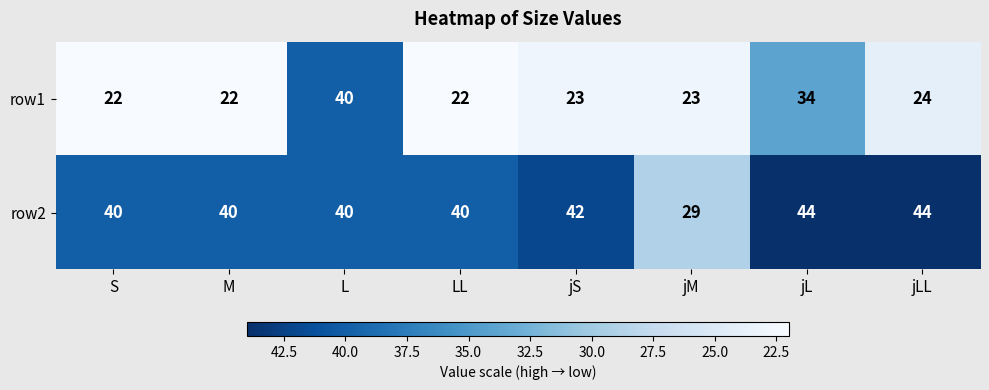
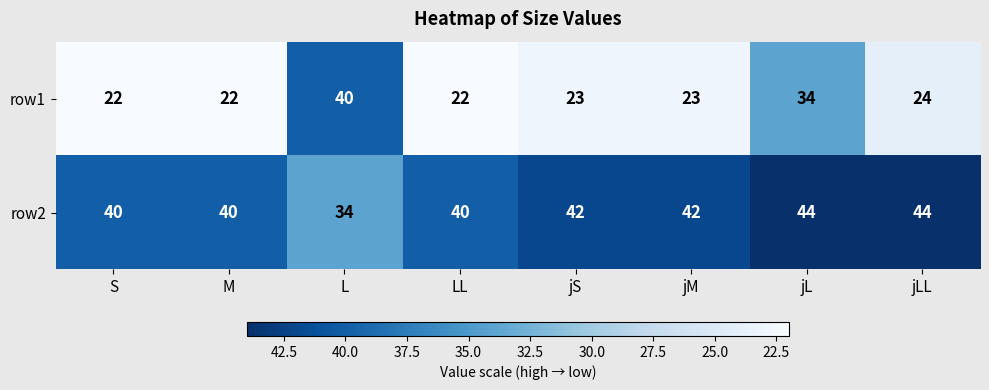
  {
    "row1": {
      "S": 22,
      "M": 22,
      "L": 40,
      "LL": 22,
      "jS": 23,
      "jM": 23,
      "jL": 34,
      "jLL": 24
    },
    "row2": {
      "S": 40,
      "M": 40,
-     "L": 40,
+     "L": 34,
      "LL": 40,
      "jS": 42,
-     "jM": 29,
+     "jM": 42,
      "jL": 44,
      "jLL": 44
    }
  }
